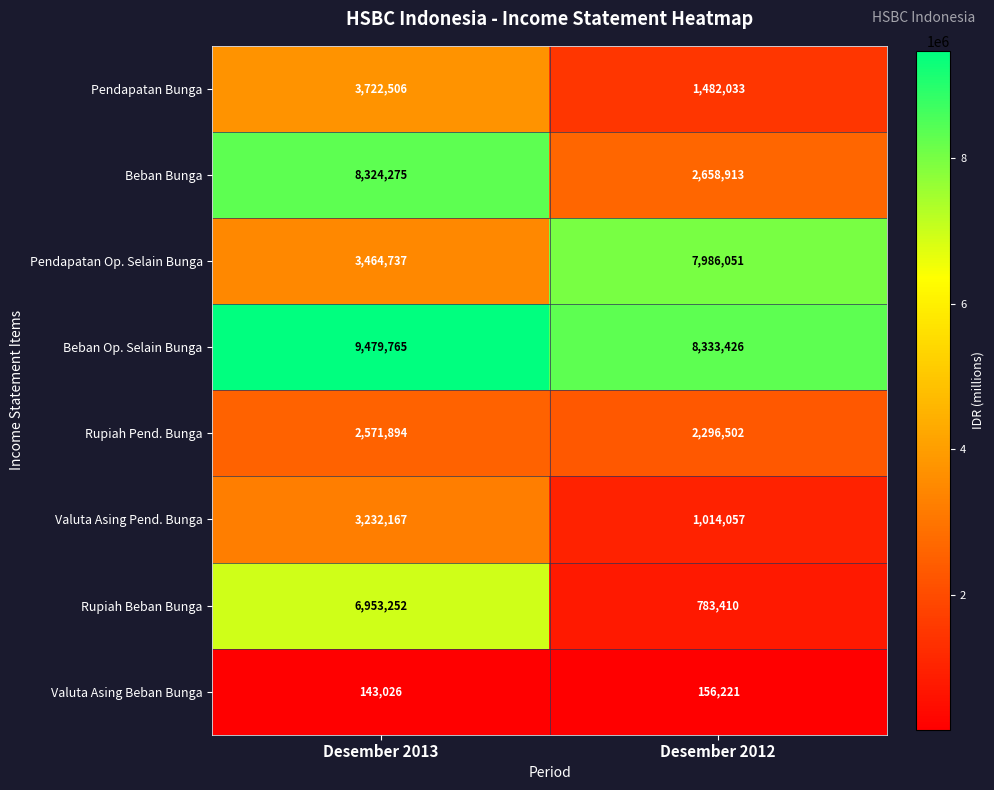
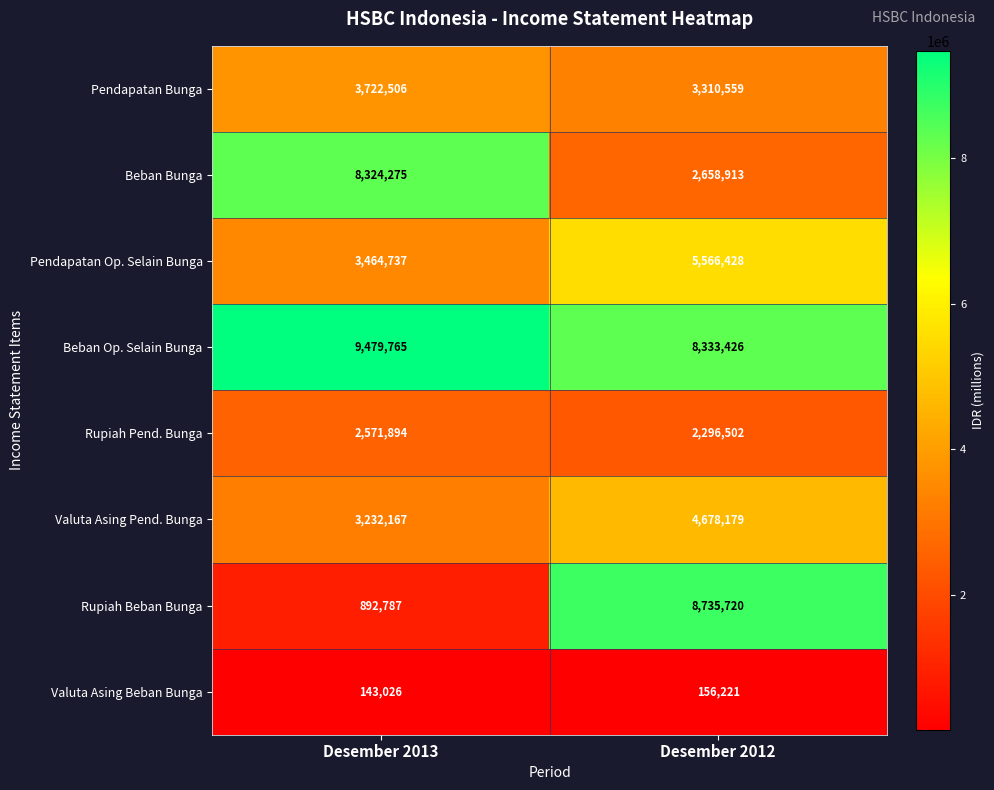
  {
    "Pendapatan Bunga": {
      "Desember 2013": "3,722,506",
-     "Desember 2012": "1,482,033"
+     "Desember 2012": "3,310,559"
    },
    "Beban Bunga": {
      "Desember 2013": "8,324,275",
      "Desember 2012": "2,658,913"
    },
    "Pendapatan Op. Selain Bunga": {
      "Desember 2013": "3,464,737",
-     "Desember 2012": "7,986,051"
+     "Desember 2012": "5,566,428"
    },
    "Beban Op. Selain Bunga": {
      "Desember 2013": "9,479,765",
      "Desember 2012": "8,333,426"
    },
    "Rupiah Pend. Bunga": {
      "Desember 2013": "2,571,894",
      "Desember 2012": "2,296,502"
    },
    "Valuta Asing Pend. Bunga": {
      "Desember 2013": "3,232,167",
-     "Desember 2012": "1,014,057"
+     "Desember 2012": "4,678,179"
    },
    "Rupiah Beban Bunga": {
-     "Desember 2013": "6,953,252",
-     "Desember 2012": "783,410"
+     "Desember 2013": "892,787",
+     "Desember 2012": "8,735,720"
    },
    "Valuta Asing Beban Bunga": {
      "Desember 2013": "143,026",
      "Desember 2012": "156,221"
    }
  }
